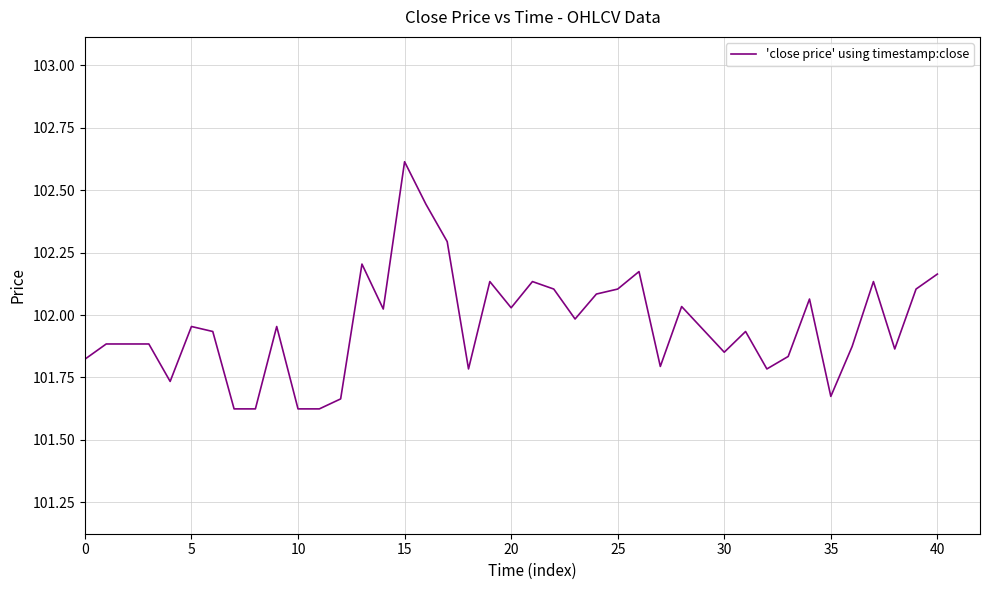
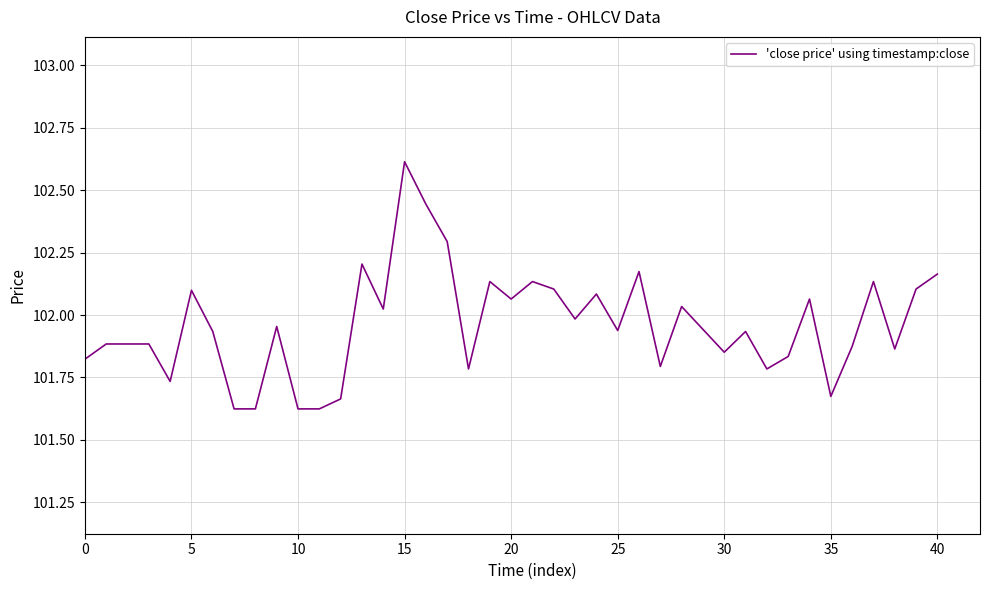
  {
    "0": 101.82,
-   "5": 101.95,
+   "5": 102.10,
    "10": 101.62,
    "15": 102.61,
-   "20": 102.03,
-   "25": 102.10,
+   "20": 102.06,
+   "25": 101.94,
    "30": 101.85,
    "35": 101.67,
    "40": 102.16
  }
